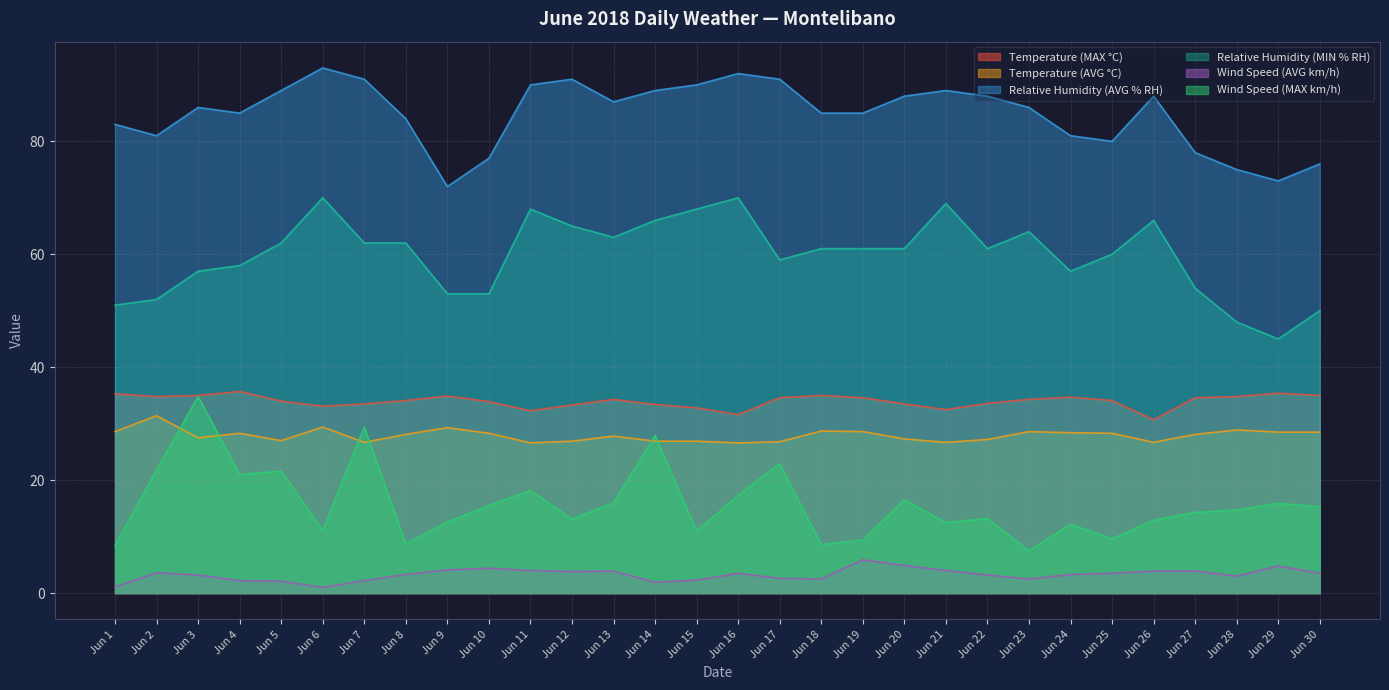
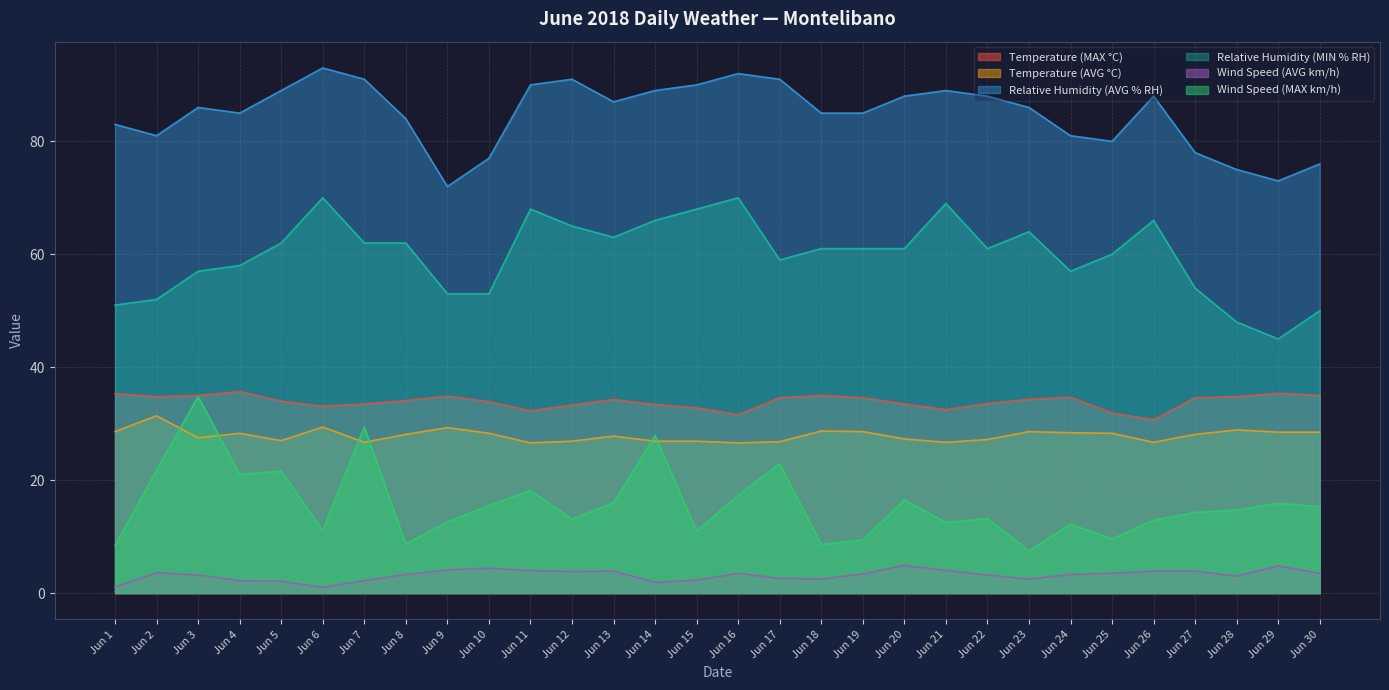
  {
    "Temperature (MAX °C)": {
      "Jun 1": 35,
      "Jun 2": 35,
      "Jun 4": 36,
      "Jun 5": 34,
      "Jun 6": 33,
      "Jun 7": 34,
      "Jun 8": 34,
      "Jun 9": 35,
      "Jun 10": 34,
      "Jun 11": 32,
      "Jun 12": 33,
      "Jun 13": 34,
      "Jun 14": 33,
      "Jun 15": 33,
      "Jun 16": 32,
      "Jun 17": 35,
      "Jun 18": 35,
      "Jun 19": 35,
      "Jun 20": 34,
      "Jun 21": 33,
      "Jun 22": 34,
      "Jun 23": 34,
      "Jun 24": 35,
-     "Jun 25": 34,
+     "Jun 25": 32,
      "Jun 26": 31,
      "Jun 27": 35,
      "Jun 28": 35,
      "Jun 29": 35,
      "Jun 30": 35
    },
    "Temperature (AVG °C)": {
      "Jun 1": 29,
      "Jun 2": 31,
      "Jun 3": 28,
      "Jun 4": 28,
      "Jun 5": 27,
      "Jun 6": 29,
      "Jun 7": 27,
      "Jun 8": 28,
      "Jun 9": 29,
      "Jun 10": 28,
      "Jun 11": 27,
      "Jun 12": 27,
      "Jun 13": 28,
      "Jun 14": 27,
      "Jun 15": 27,
      "Jun 16": 27,
      "Jun 17": 27,
      "Jun 18": 29,
      "Jun 19": 29,
      "Jun 20": 27,
      "Jun 21": 27,
      "Jun 22": 27,
      "Jun 23": 29,
      "Jun 24": 28,
      "Jun 25": 28,
      "Jun 26": 27,
      "Jun 27": 28,
      "Jun 28": 29,
      "Jun 29": 29,
      "Jun 30": 29
    },
    "Wind Speed (AVG km/h)": {
      "Jun 1": 1,
      "Jun 2": 4,
      "Jun 3": 3,
      "Jun 4": 2,
      "Jun 5": 2,
      "Jun 6": 1,
      "Jun 7": 2,
      "Jun 8": 3,
      "Jun 9": 4,
      "Jun 10": 4,
      "Jun 11": 4,
      "Jun 12": 4,
      "Jun 13": 4,
      "Jun 14": 2,
      "Jun 15": 2,
      "Jun 16": 4,
      "Jun 17": 3,
      "Jun 18": 3,
-     "Jun 19": 6,
+     "Jun 19": 3,
      "Jun 20": 5,
      "Jun 21": 4,
      "Jun 22": 3,
      "Jun 23": 3,
      "Jun 24": 3,
      "Jun 25": 4,
      "Jun 26": 4,
      "Jun 27": 4,
      "Jun 28": 3,
      "Jun 29": 5,
      "Jun 30": 4
    }
  }
